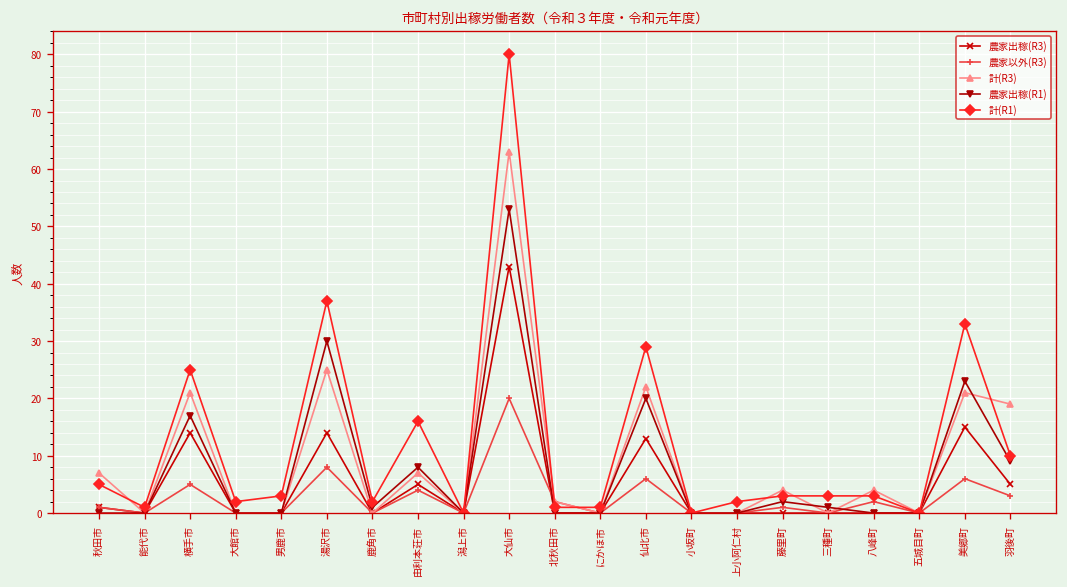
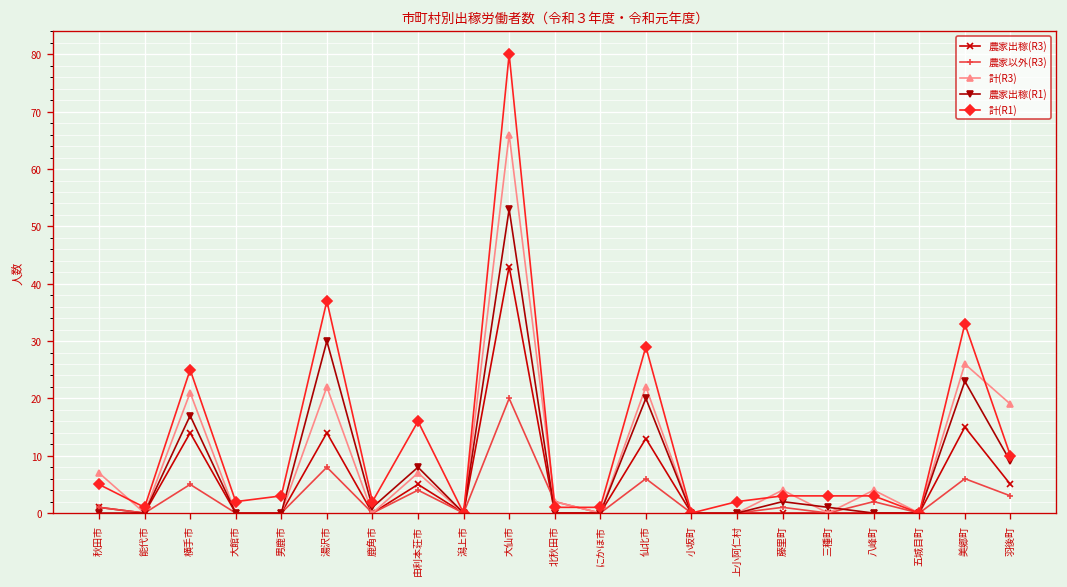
  {
    "計(R3)": {
      "秋田市": 7,
      "横手市": 21,
-     "湯沢市": 25,
+     "湯沢市": 22,
      "由利本荘市": 7,
-     "大仙市": 63,
+     "大仙市": 66,
      "仙北市": 22,
      "藤里町": 4,
      "八峰町": 4,
-     "美郷町": 21,
+     "美郷町": 26,
      "羽後町": 19
    }
  }
